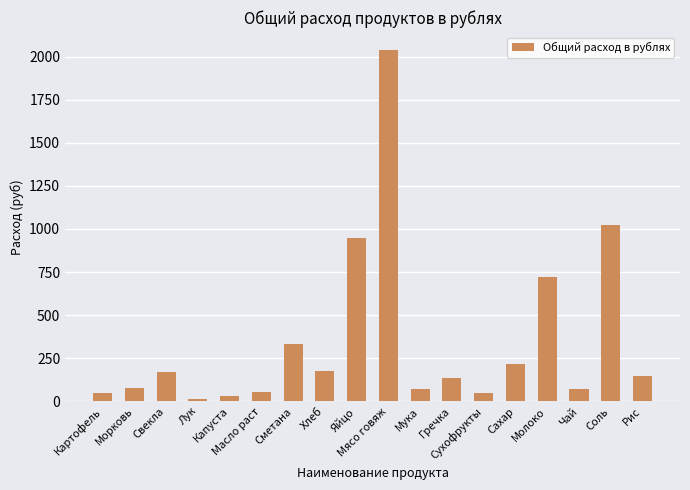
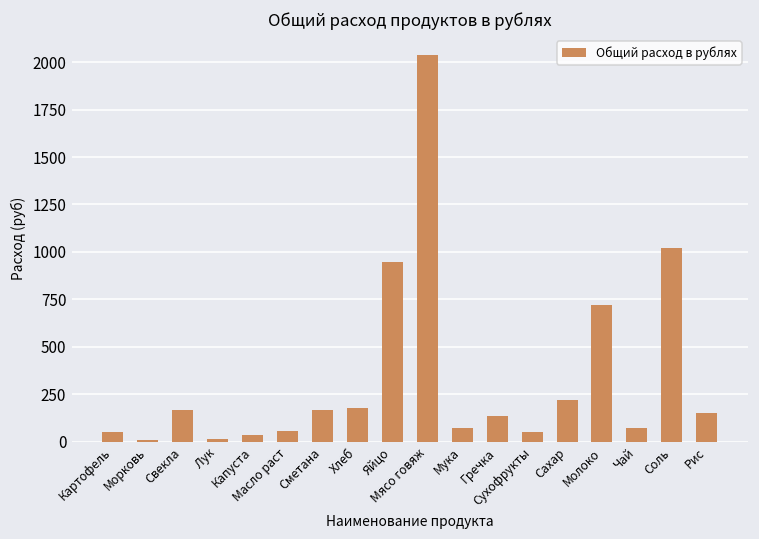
  {
    "Картофель": 50,
-   "Морковь": 80,
+   "Морковь": 10,
    "Свекла": 170,
    "Лук": 20,
    "Капуста": 30,
    "Масло раст": 60,
-   "Сметана": 340,
+   "Сметана": 170,
    "Хлеб": 180,
    "Яйцо": 950,
    "Мясо говяж": 2040,
    "Мука": 70,
    "Гречка": 130,
    "Сухофрукты": 50,
    "Сахар": 220,
    "Молоко": 720,
    "Чай": 70,
    "Соль": 1020,
    "Рис": 150
  }
